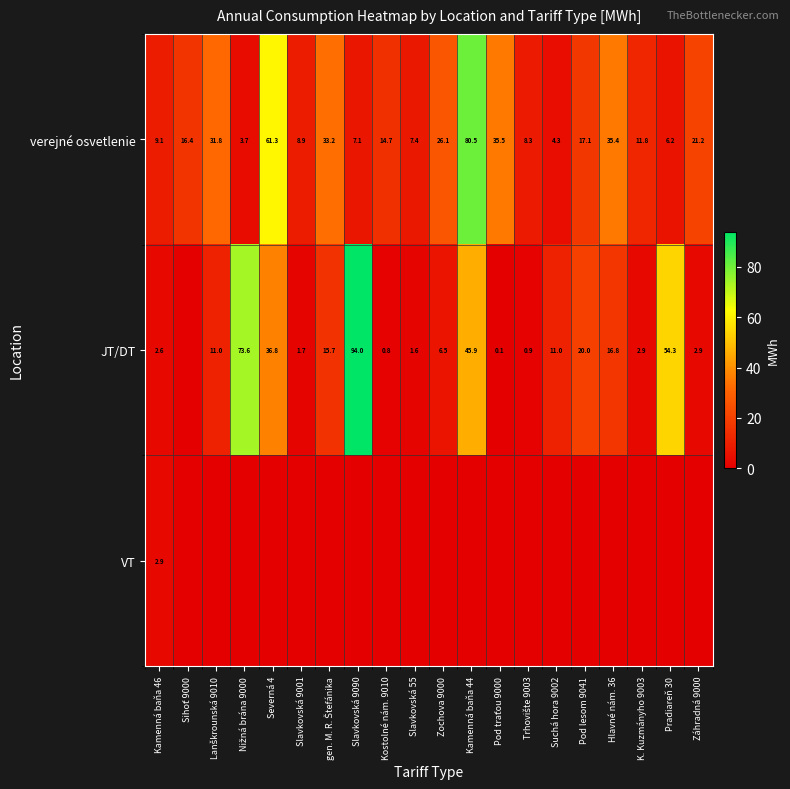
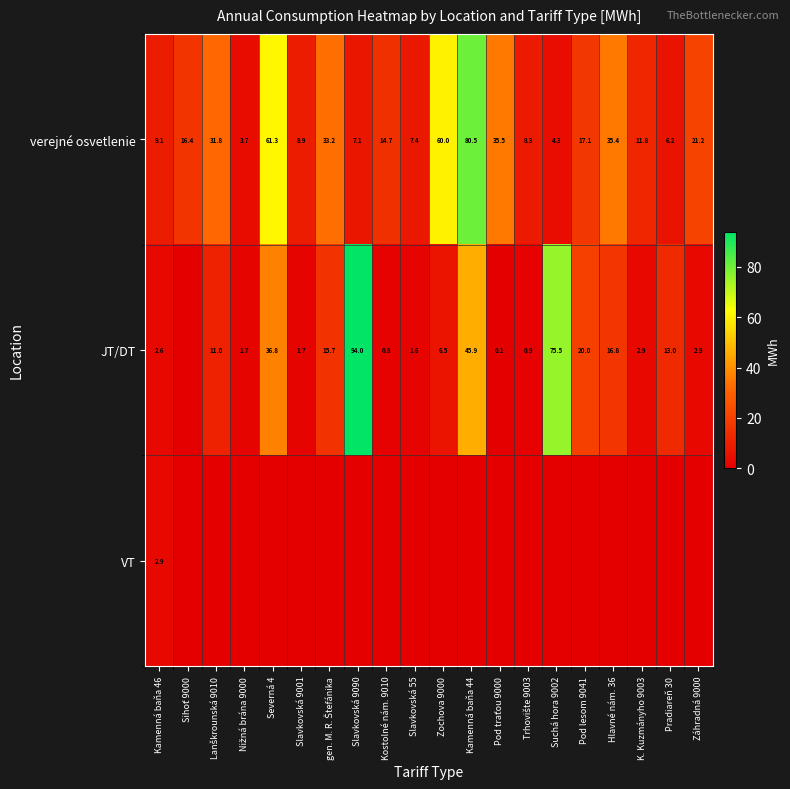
  {
    "verejné osvetlenie": {
      "Kamenná baňa 46": 9.1,
      "Sihoť 9000": 16.4,
      "Lanškrounská 9010": 31.8,
      "Nižná brána 9000": 3.7,
      "Severná 4": 61.3,
      "Slavkovská 9001": 8.9,
      "gen. M. R. Štefánika": 33.2,
      "Slavkovská 9090": 7.1,
      "Kostolné nám. 9010": 14.7,
      "Slavkovská 55": 7.4,
-     "Zochova 9000": 26.1,
+     "Zochova 9000": 60.0,
      "Kamenná baňa 44": 80.5,
      "Pod traťou 9000": 35.5,
      "Trhovište 9003": 8.3,
      "Suchá hora 9002": 4.3,
      "Pod lesom 9041": 17.1,
      "Hlavné nám. 36": 35.4,
      "K. Kuzmányho 9003": 11.8,
      "Pradiareň 30": 6.2,
      "Záhradná 9000": 21.2
    },
    "JT/DT": {
      "Kamenná baňa 46": 2.6,
      "Lanškrounská 9010": 11.0,
-     "Nižná brána 9000": 73.6,
+     "Nižná brána 9000": 1.7,
      "Severná 4": 36.8,
      "Slavkovská 9001": 1.7,
      "gen. M. R. Štefánika": 15.7,
      "Slavkovská 9090": 94.0,
      "Kostolné nám. 9010": 0.8,
      "Slavkovská 55": 1.6,
      "Zochova 9000": 6.5,
      "Kamenná baňa 44": 45.9,
      "Pod traťou 9000": 0.1,
      "Trhovište 9003": 0.9,
-     "Suchá hora 9002": 11.0,
+     "Suchá hora 9002": 75.5,
      "Pod lesom 9041": 20.0,
      "Hlavné nám. 36": 16.8,
      "K. Kuzmányho 9003": 2.9,
-     "Pradiareň 30": 54.3,
+     "Pradiareň 30": 13.0,
      "Záhradná 9000": 2.9
    },
    "VT": {
      "Kamenná baňa 46": 2.9
    }
  }
